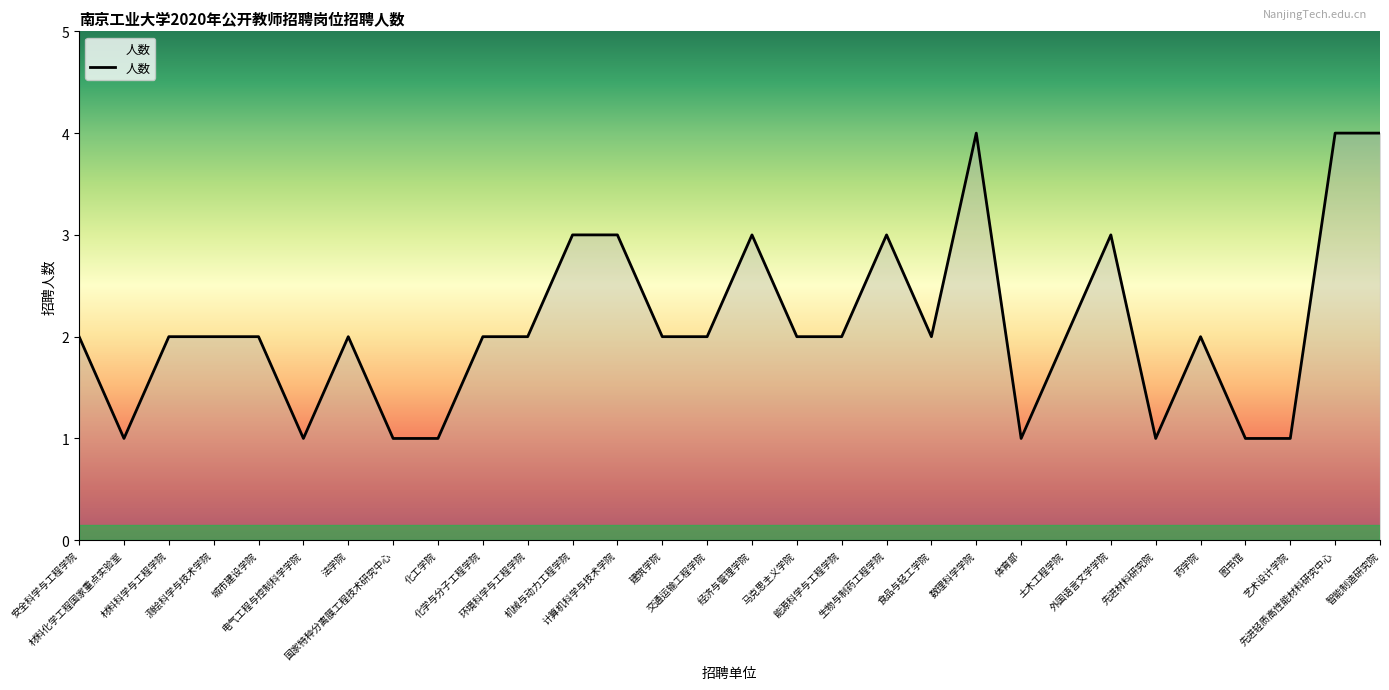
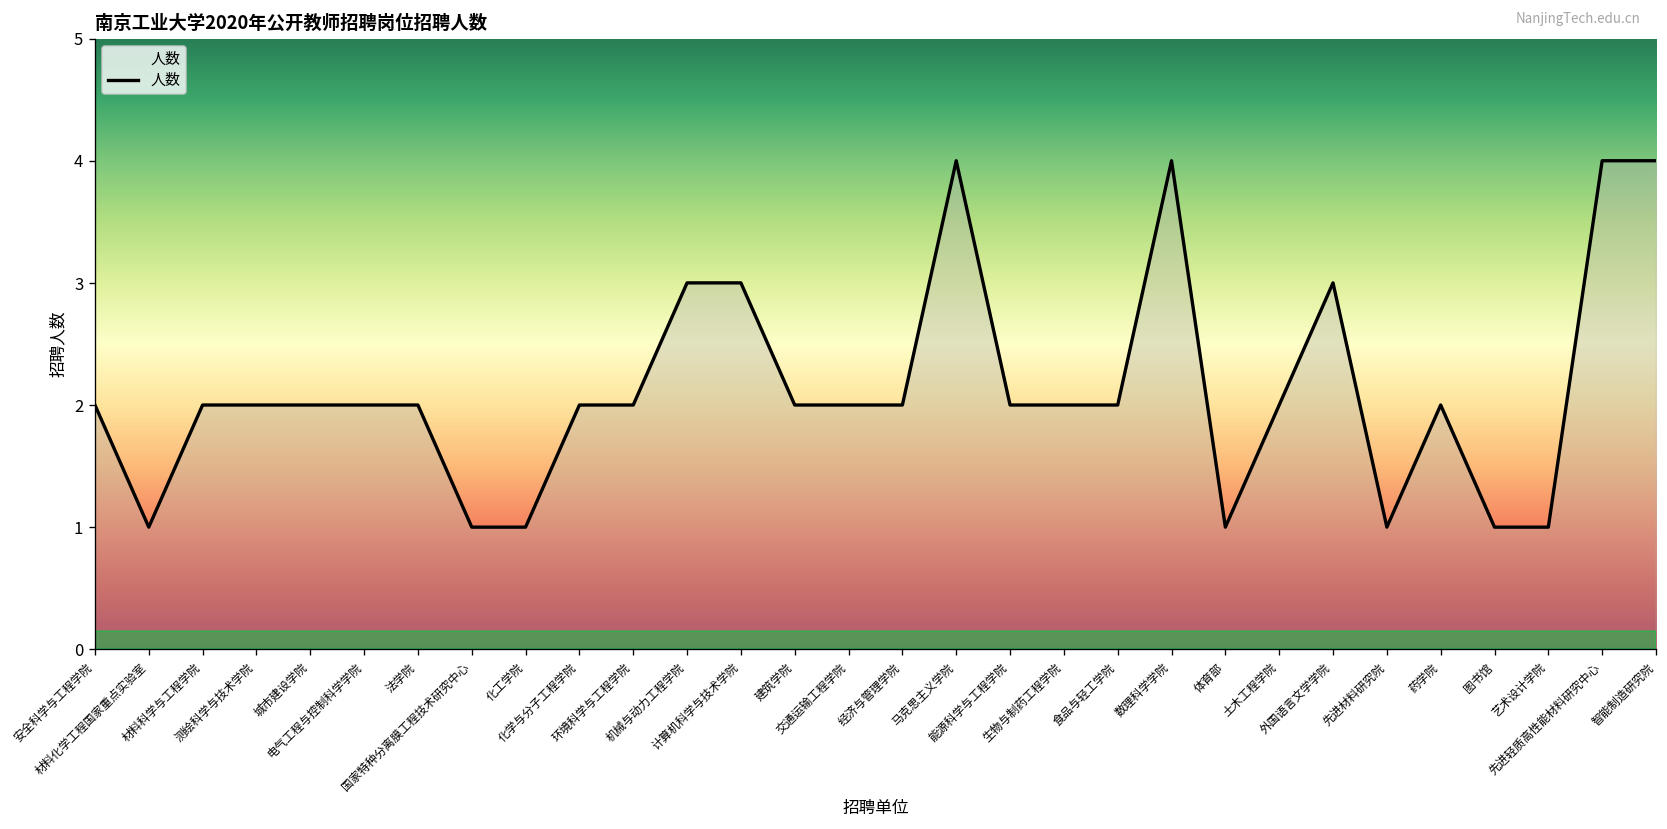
  {
    "安全科学与工程学院": 2,
    "材料化学工程国家重点实验室": 1,
    "材料科学与工程学院": 2,
    "测绘科学与技术学院": 2,
    "城市建设学院": 2,
-   "电气工程与控制科学学院": 1,
+   "电气工程与控制科学学院": 2,
    "法学院": 2,
    "国家特种分离膜工程技术研究中心": 1,
    "化工学院": 1,
    "化学与分子工程学院": 2,
    "环境科学与工程学院": 2,
    "机械与动力工程学院": 3,
    "计算机科学与技术学院": 3,
    "建筑学院": 2,
    "交通运输工程学院": 2,
-   "经济与管理学院": 3,
-   "马克思主义学院": 2,
+   "经济与管理学院": 2,
+   "马克思主义学院": 4,
    "能源科学与工程学院": 2,
-   "生物与制药工程学院": 3,
+   "生物与制药工程学院": 2,
    "食品与轻工学院": 2,
    "数理科学学院": 4,
    "体育部": 1,
    "土木工程学院": 2,
    "外国语言文学学院": 3,
    "先进材料研究院": 1,
    "药学院": 2,
    "图书馆": 1,
    "艺术设计学院": 1,
    "先进轻质高性能材料研究中心": 4,
    "智能制造研究院": 4
  }
